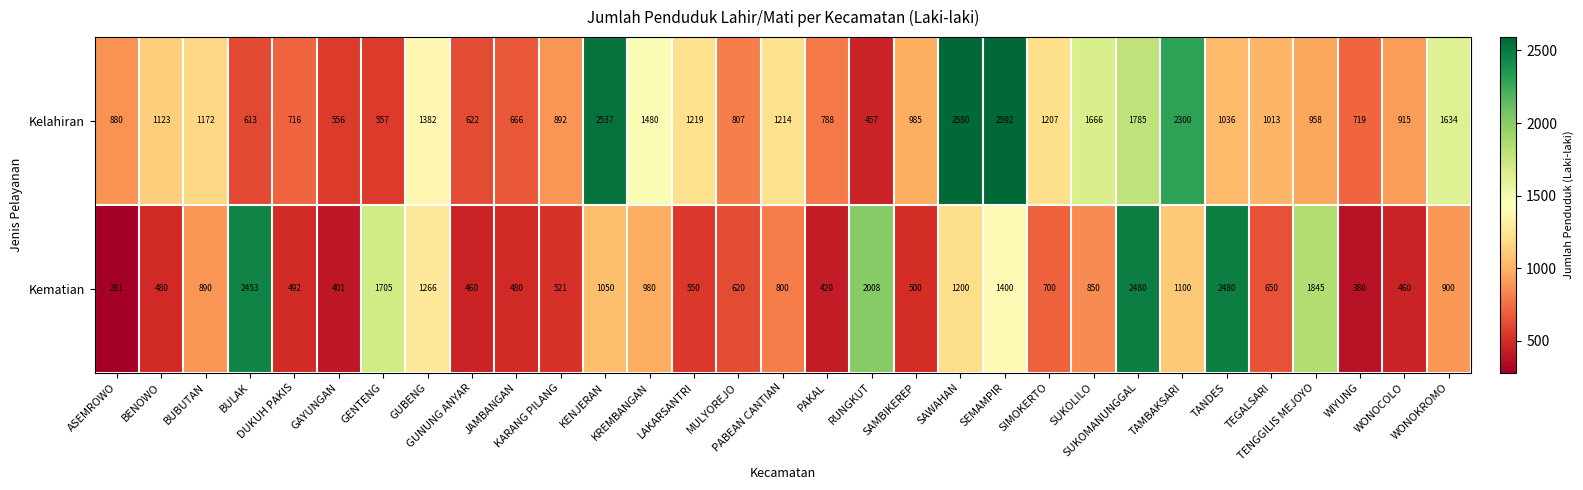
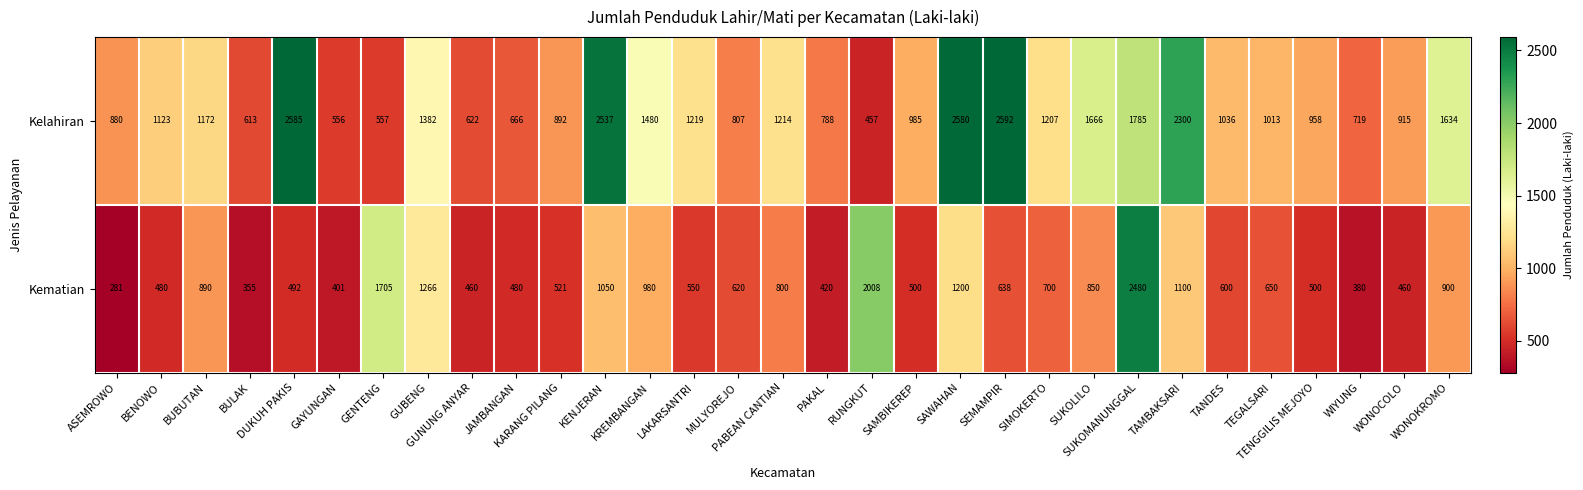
  {
    "Kelahiran": {
      "ASEMROWO": 880,
      "BENOWO": 1123,
      "BUBUTAN": 1172,
      "BULAK": 613,
-     "DUKUH PAKIS": 716,
+     "DUKUH PAKIS": 2585,
      "GAYUNGAN": 556,
      "GENTENG": 557,
      "GUBENG": 1382,
      "GUNUNG ANYAR": 622,
      "JAMBANGAN": 666,
      "KARANG PILANG": 892,
      "KENJERAN": 2537,
      "KREMBANGAN": 1480,
      "LAKARSANTRI": 1219,
      "MULYOREJO": 807,
      "PABEAN CANTIAN": 1214,
      "PAKAL": 788,
      "RUNGKUT": 457,
      "SAMBIKEREP": 985,
      "SAWAHAN": 2580,
      "SEMAMPIR": 2592,
      "SIMOKERTO": 1207,
      "SUKOLILO": 1666,
      "SUKOMANUNGGAL": 1785,
      "TAMBAKSARI": 2300,
      "TANDES": 1036,
      "TEGALSARI": 1013,
      "TENGGILIS MEJOYO": 958,
      "WIYUNG": 719,
      "WONOCOLO": 915,
      "WONOKROMO": 1634
    },
    "Kematian": {
      "ASEMROWO": 281,
      "BENOWO": 480,
      "BUBUTAN": 890,
-     "BULAK": 2453,
+     "BULAK": 355,
      "DUKUH PAKIS": 492,
      "GAYUNGAN": 401,
      "GENTENG": 1705,
      "GUBENG": 1266,
      "GUNUNG ANYAR": 460,
      "JAMBANGAN": 480,
      "KARANG PILANG": 521,
      "KENJERAN": 1050,
      "KREMBANGAN": 980,
      "LAKARSANTRI": 550,
      "MULYOREJO": 620,
      "PABEAN CANTIAN": 800,
      "PAKAL": 420,
      "RUNGKUT": 2008,
      "SAMBIKEREP": 500,
      "SAWAHAN": 1200,
-     "SEMAMPIR": 1400,
+     "SEMAMPIR": 638,
      "SIMOKERTO": 700,
      "SUKOLILO": 850,
      "SUKOMANUNGGAL": 2480,
      "TAMBAKSARI": 1100,
-     "TANDES": 2480,
+     "TANDES": 600,
      "TEGALSARI": 650,
-     "TENGGILIS MEJOYO": 1845,
+     "TENGGILIS MEJOYO": 500,
      "WIYUNG": 380,
      "WONOCOLO": 460,
      "WONOKROMO": 900
    }
  }
